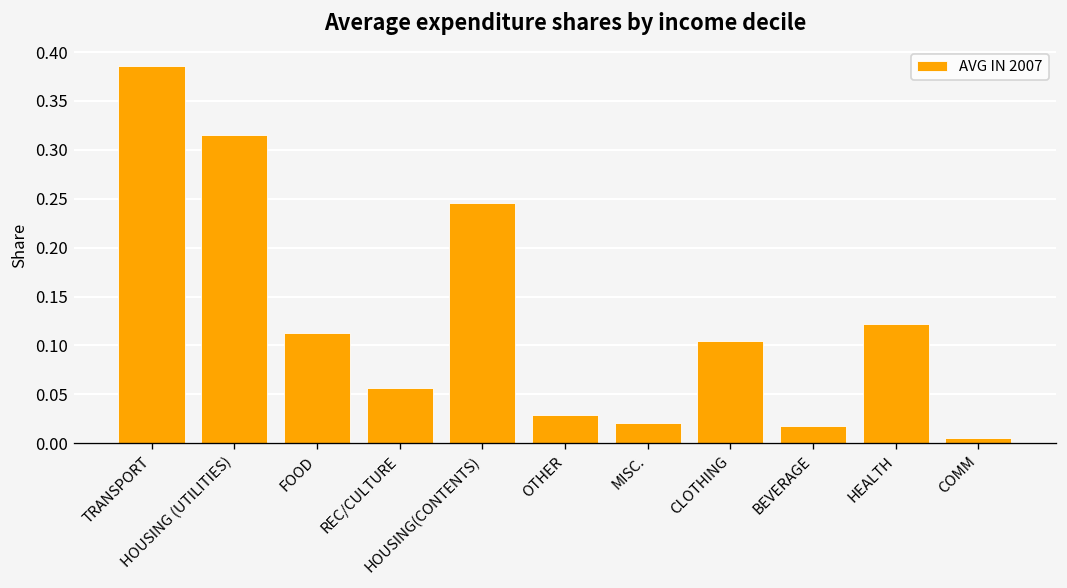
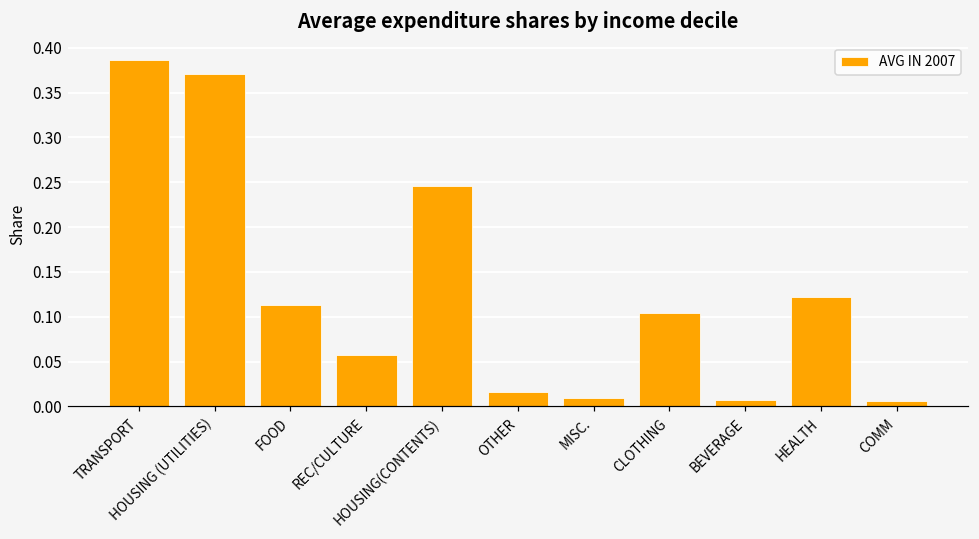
  {
    "TRANSPORT": 0.39,
-   "HOUSING (UTILITIES)": 0.32,
+   "HOUSING (UTILITIES)": 0.37,
    "FOOD": 0.11,
    "REC/CULTURE": 0.06,
    "HOUSING(CONTENTS)": 0.25,
-   "OTHER": 0.03,
-   "MISC.": 0.02,
+   "OTHER": 0.02,
+   "MISC.": 0.01,
    "CLOTHING": 0.10,
-   "BEVERAGE": 0.02,
+   "BEVERAGE": 0.01,
    "HEALTH": 0.12,
    "COMM": 0.01
  }
